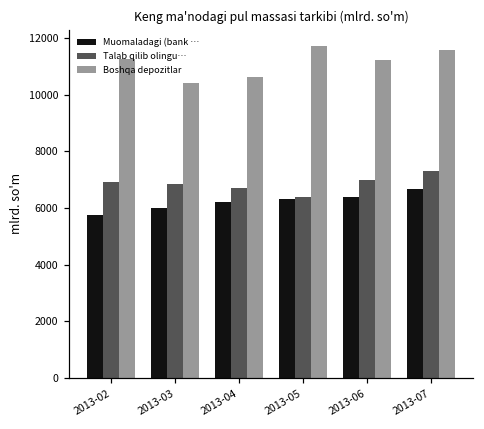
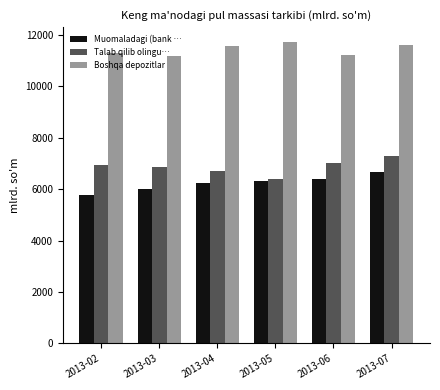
  {
    "Boshqa depozitlar": {
      "2013-02": 11300,
-     "2013-03": 10400,
-     "2013-04": 10600,
+     "2013-03": 11200,
+     "2013-04": 11600,
      "2013-05": 11700,
      "2013-06": 11200,
      "2013-07": 11600
    }
  }
